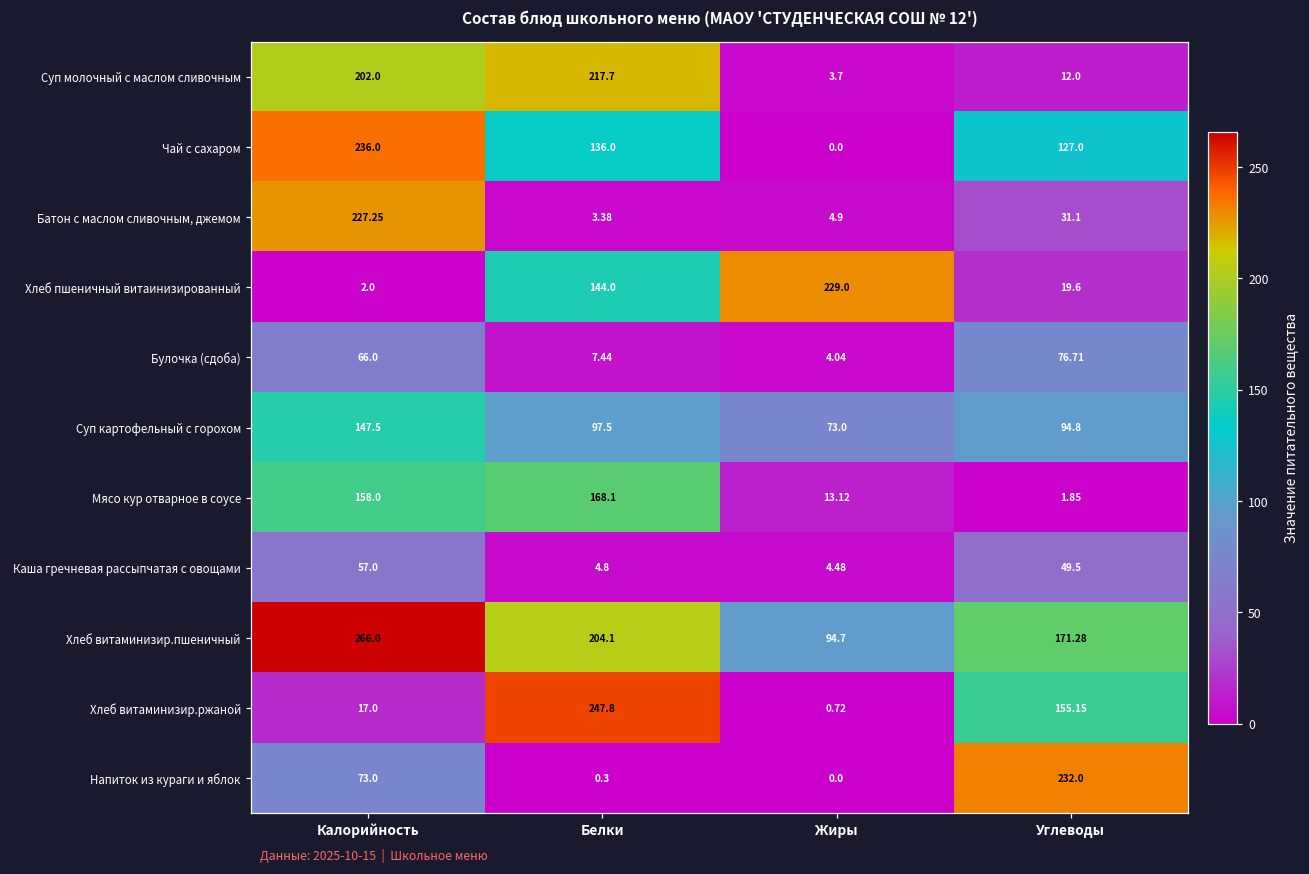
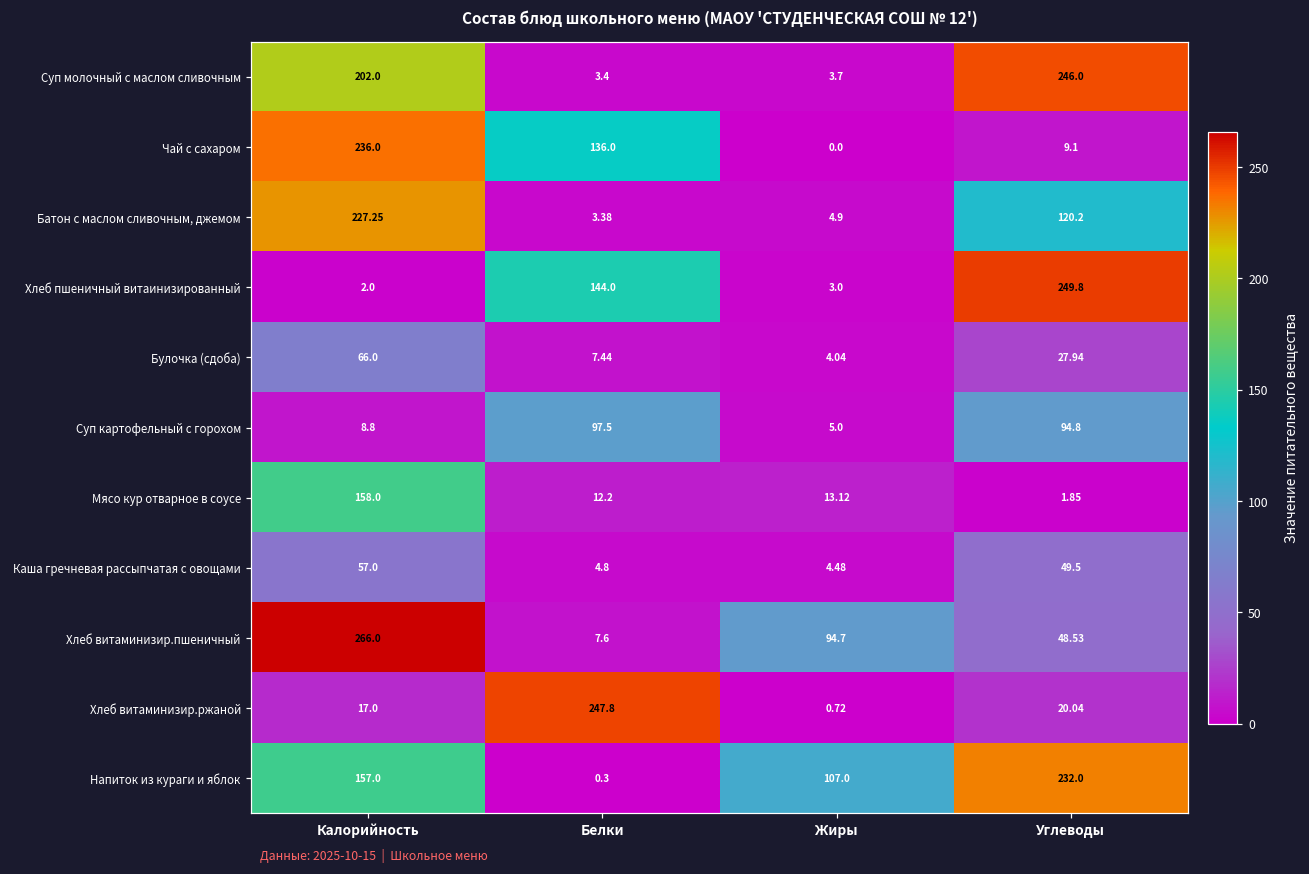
  {
    "Суп молочный с маслом сливочным": {
      "Калорийность": 202.0,
-     "Белки": 217.7,
+     "Белки": 3.4,
      "Жиры": 3.7,
-     "Углеводы": 12.0
+     "Углеводы": 246.0
    },
    "Чай с сахаром": {
      "Калорийность": 236.0,
      "Белки": 136.0,
      "Жиры": 0.0,
-     "Углеводы": 127.0
+     "Углеводы": 9.1
    },
    "Батон с маслом сливочным, джемом": {
      "Калорийность": 227.25,
      "Белки": 3.38,
      "Жиры": 4.9,
-     "Углеводы": 31.1
+     "Углеводы": 120.2
    },
    "Хлеб пшеничный витаинизированный": {
      "Калорийность": 2.0,
      "Белки": 144.0,
-     "Жиры": 229.0,
-     "Углеводы": 19.6
+     "Жиры": 3.0,
+     "Углеводы": 249.8
    },
    "Булочка (сдоба)": {
      "Калорийность": 66.0,
      "Белки": 7.44,
      "Жиры": 4.04,
-     "Углеводы": 76.71
+     "Углеводы": 27.94
    },
    "Суп картофельный с горохом": {
-     "Калорийность": 147.5,
+     "Калорийность": 8.8,
      "Белки": 97.5,
-     "Жиры": 73.0,
+     "Жиры": 5.0,
      "Углеводы": 94.8
    },
    "Мясо кур отварное в соусе": {
      "Калорийность": 158.0,
-     "Белки": 168.1,
+     "Белки": 12.2,
      "Жиры": 13.12,
      "Углеводы": 1.85
    },
    "Каша гречневая рассыпчатая с овощами": {
      "Калорийность": 57.0,
      "Белки": 4.8,
      "Жиры": 4.48,
      "Углеводы": 49.5
    },
    "Хлеб витаминизир.пшеничный": {
      "Калорийность": 266.0,
-     "Белки": 204.1,
+     "Белки": 7.6,
      "Жиры": 94.7,
-     "Углеводы": 171.28
+     "Углеводы": 48.53
    },
    "Хлеб витаминизир.ржаной": {
      "Калорийность": 17.0,
      "Белки": 247.8,
      "Жиры": 0.72,
-     "Углеводы": 155.15
+     "Углеводы": 20.04
    },
    "Напиток из кураги и яблок": {
-     "Калорийность": 73.0,
+     "Калорийность": 157.0,
      "Белки": 0.3,
-     "Жиры": 0.0,
+     "Жиры": 107.0,
      "Углеводы": 232.0
    }
  }
